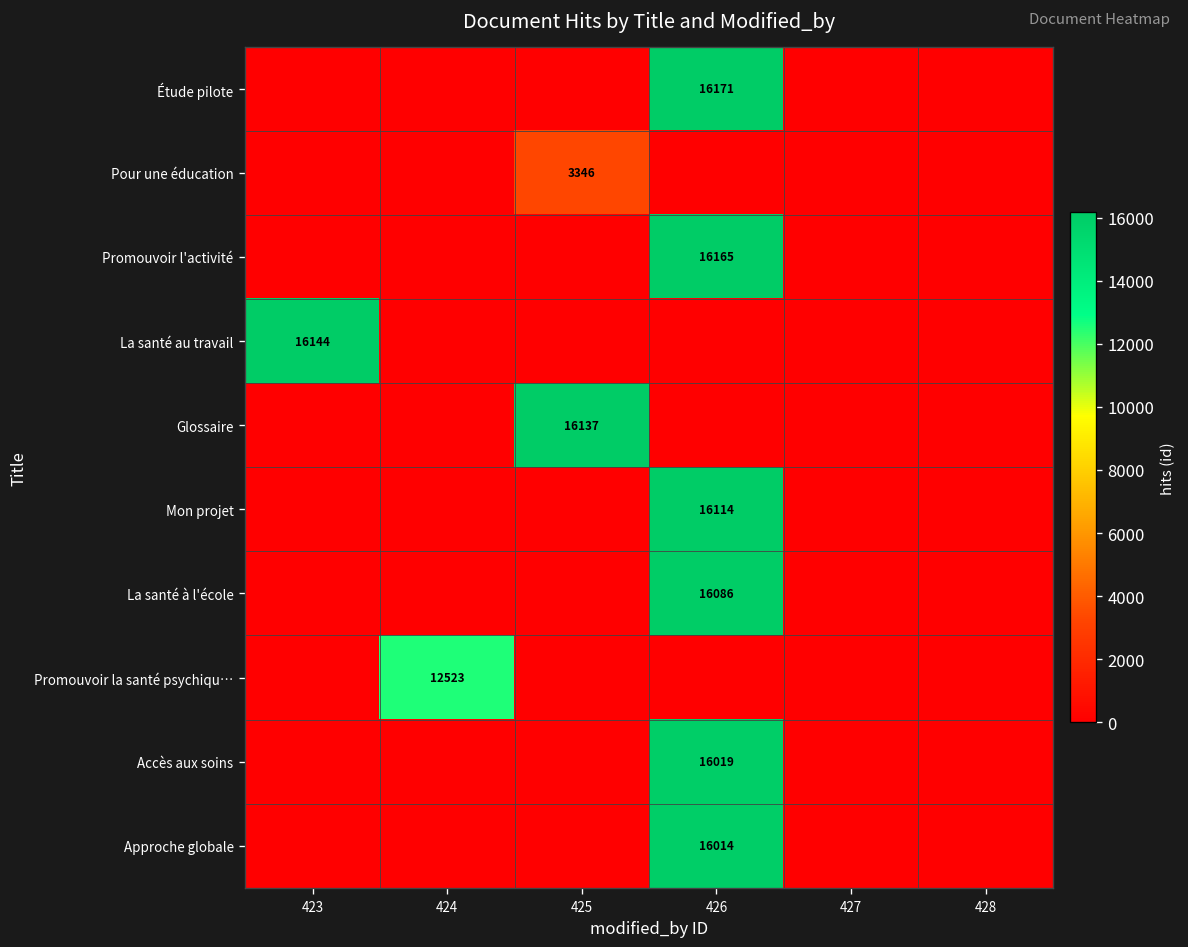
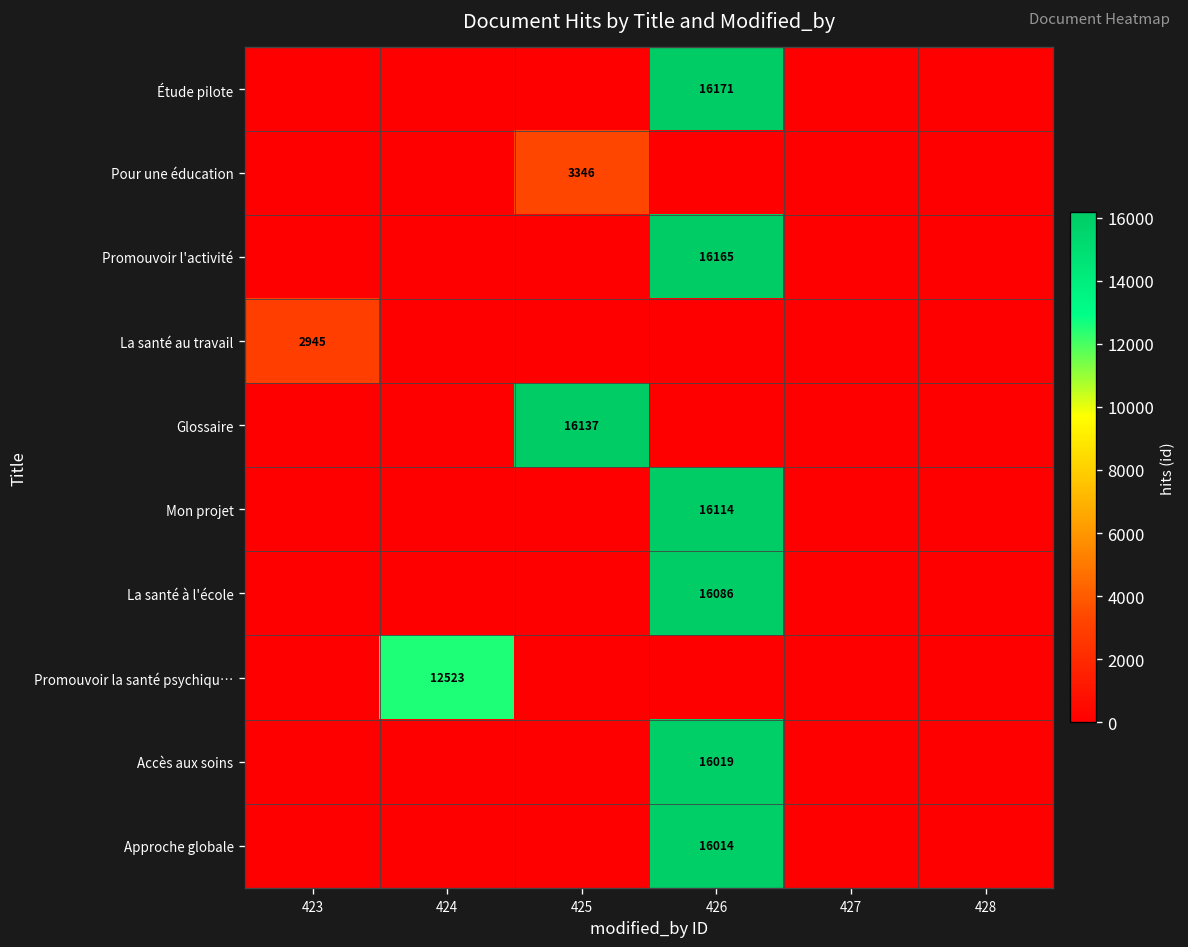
  {
    "Étude pilote": {
      "426": 16171
    },
    "Pour une éducation": {
      "425": 3346
    },
    "Promouvoir l'activité": {
      "426": 16165
    },
    "La santé au travail": {
-     "423": 16144
+     "423": 2945
    },
    "Glossaire": {
      "425": 16137
    },
    "Mon projet": {
      "426": 16114
    },
    "La santé à l'école": {
      "426": 16086
    },
    "Promouvoir la santé psychiqu…": {
      "424": 12523
    },
    "Accès aux soins": {
      "426": 16019
    },
    "Approche globale": {
      "426": 16014
    }
  }
